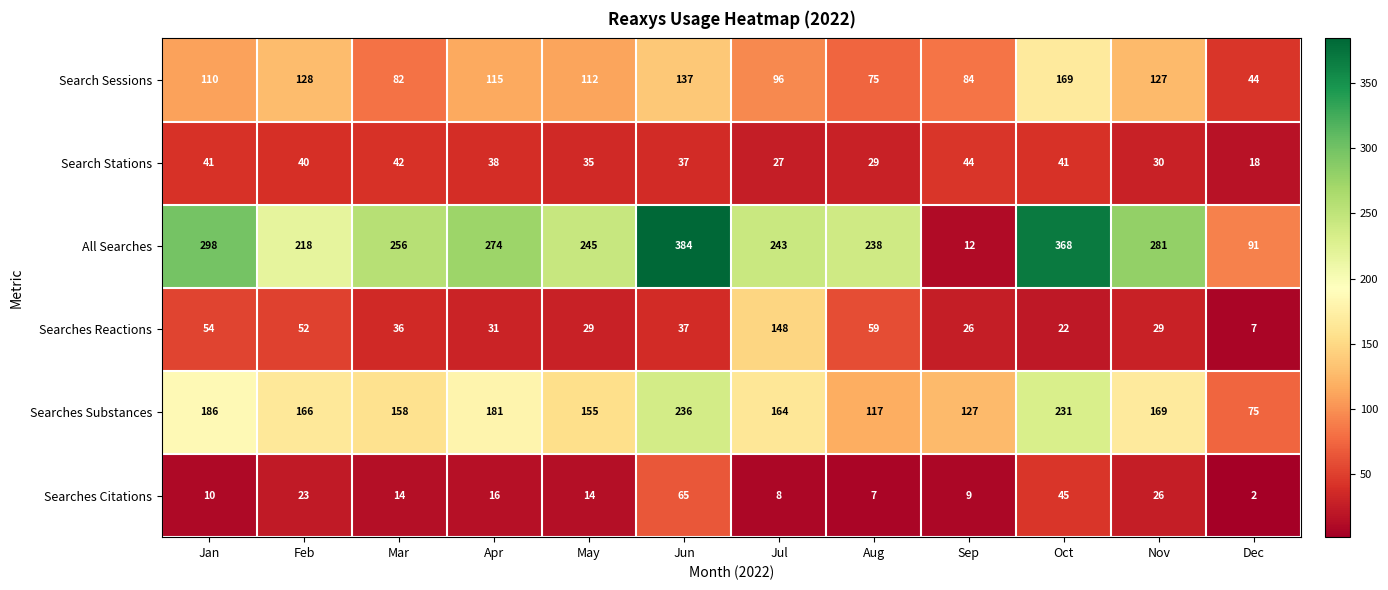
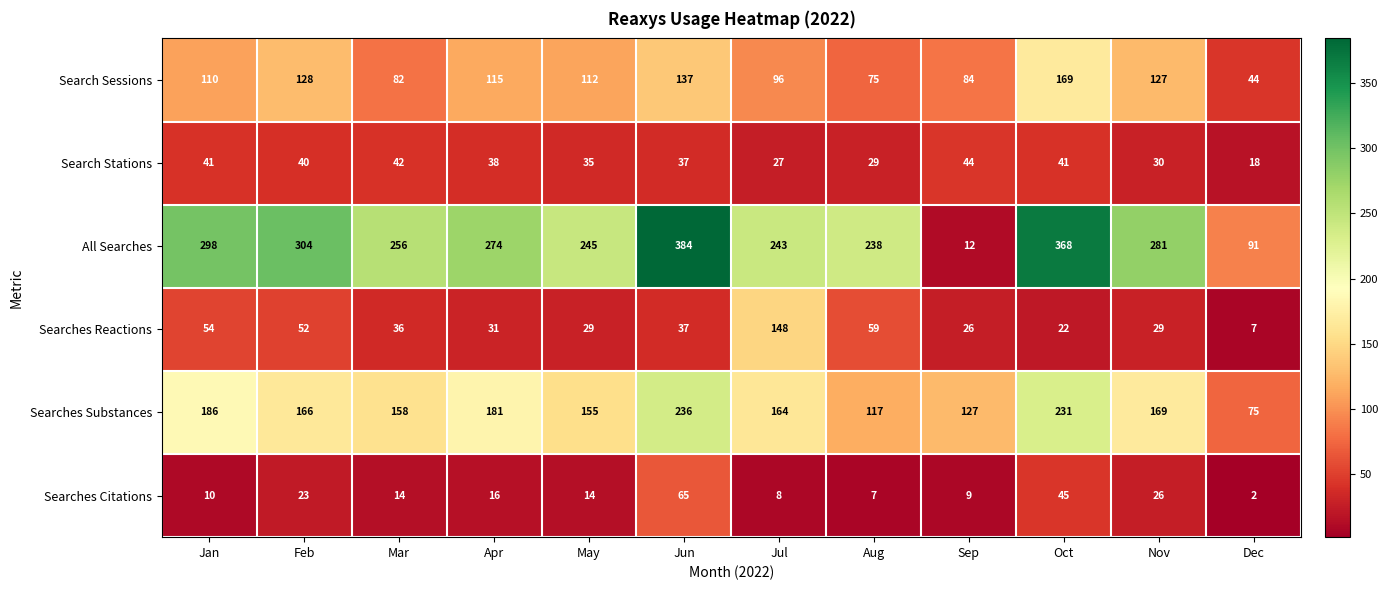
  {
    "Search Sessions": {
      "Jan": 110,
      "Feb": 128,
      "Mar": 82,
      "Apr": 115,
      "May": 112,
      "Jun": 137,
      "Jul": 96,
      "Aug": 75,
      "Sep": 84,
      "Oct": 169,
      "Nov": 127,
      "Dec": 44
    },
    "Search Stations": {
      "Jan": 41,
      "Feb": 40,
      "Mar": 42,
      "Apr": 38,
      "May": 35,
      "Jun": 37,
      "Jul": 27,
      "Aug": 29,
      "Sep": 44,
      "Oct": 41,
      "Nov": 30,
      "Dec": 18
    },
    "All Searches": {
      "Jan": 298,
-     "Feb": 218,
+     "Feb": 304,
      "Mar": 256,
      "Apr": 274,
      "May": 245,
      "Jun": 384,
      "Jul": 243,
      "Aug": 238,
      "Sep": 12,
      "Oct": 368,
      "Nov": 281,
      "Dec": 91
    },
    "Searches Reactions": {
      "Jan": 54,
      "Feb": 52,
      "Mar": 36,
      "Apr": 31,
      "May": 29,
      "Jun": 37,
      "Jul": 148,
      "Aug": 59,
      "Sep": 26,
      "Oct": 22,
      "Nov": 29,
      "Dec": 7
    },
    "Searches Substances": {
      "Jan": 186,
      "Feb": 166,
      "Mar": 158,
      "Apr": 181,
      "May": 155,
      "Jun": 236,
      "Jul": 164,
      "Aug": 117,
      "Sep": 127,
      "Oct": 231,
      "Nov": 169,
      "Dec": 75
    },
    "Searches Citations": {
      "Jan": 10,
      "Feb": 23,
      "Mar": 14,
      "Apr": 16,
      "May": 14,
      "Jun": 65,
      "Jul": 8,
      "Aug": 7,
      "Sep": 9,
      "Oct": 45,
      "Nov": 26,
      "Dec": 2
    }
  }
